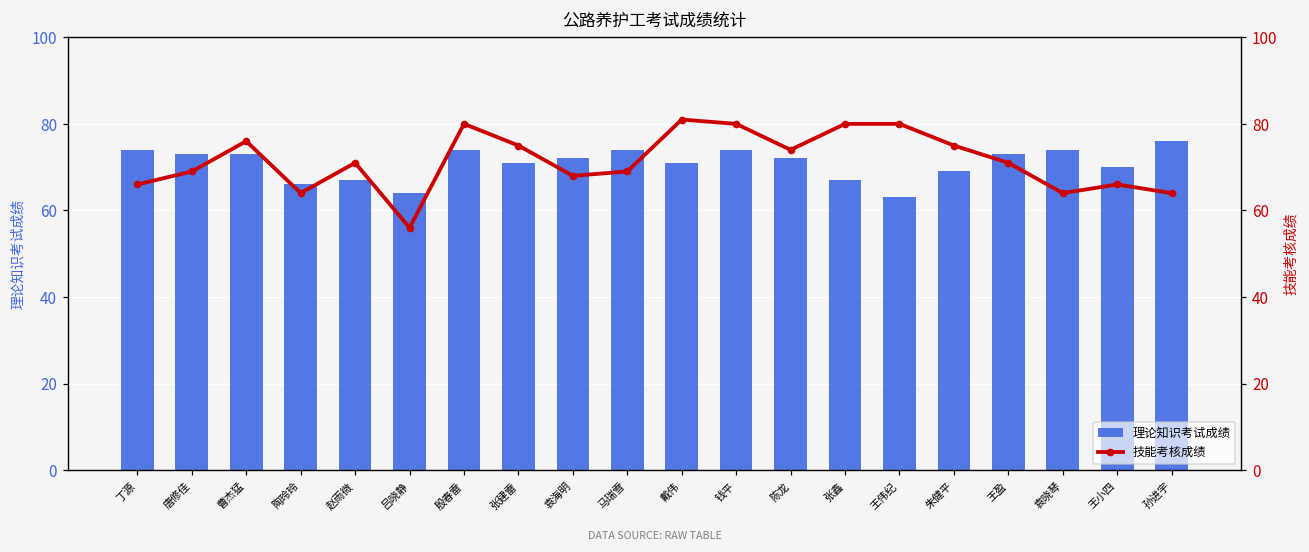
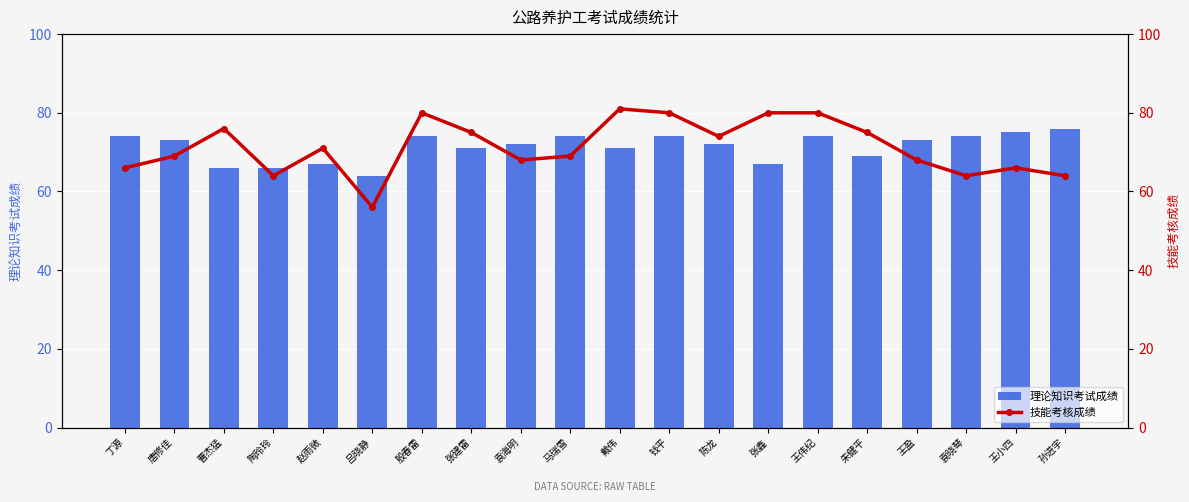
  {
    "理论知识考试成绩": {
      "丁源": 74,
      "唐修佳": 73,
-     "曹杰猛": 73,
+     "曹杰猛": 66,
      "陶玲玲": 66,
      "赵雨微": 67,
      "吕晓静": 64,
      "殷春雷": 74,
      "张建雷": 71,
      "袁海明": 72,
      "马瑞雪": 74,
      "戴伟": 71,
      "钱平": 74,
      "陈龙": 72,
      "张鑫": 67,
-     "王伟纪": 63,
+     "王伟纪": 74,
      "朱健平": 69,
      "王盈": 73,
      "袁晓琴": 74,
-     "王小四": 70,
+     "王小四": 75,
      "孙进宇": 76
    },
    "技能考核成绩": {
      "丁源": 66,
      "唐修佳": 69,
      "曹杰猛": 76,
      "陶玲玲": 64,
      "赵雨微": 71,
      "吕晓静": 56,
      "殷春雷": 80,
      "张建雷": 75,
      "袁海明": 68,
      "马瑞雪": 69,
      "戴伟": 81,
      "钱平": 80,
      "陈龙": 74,
      "张鑫": 80,
      "王伟纪": 80,
      "朱健平": 75,
-     "王盈": 71,
+     "王盈": 68,
      "袁晓琴": 64,
      "王小四": 66,
      "孙进宇": 64
    }
  }
